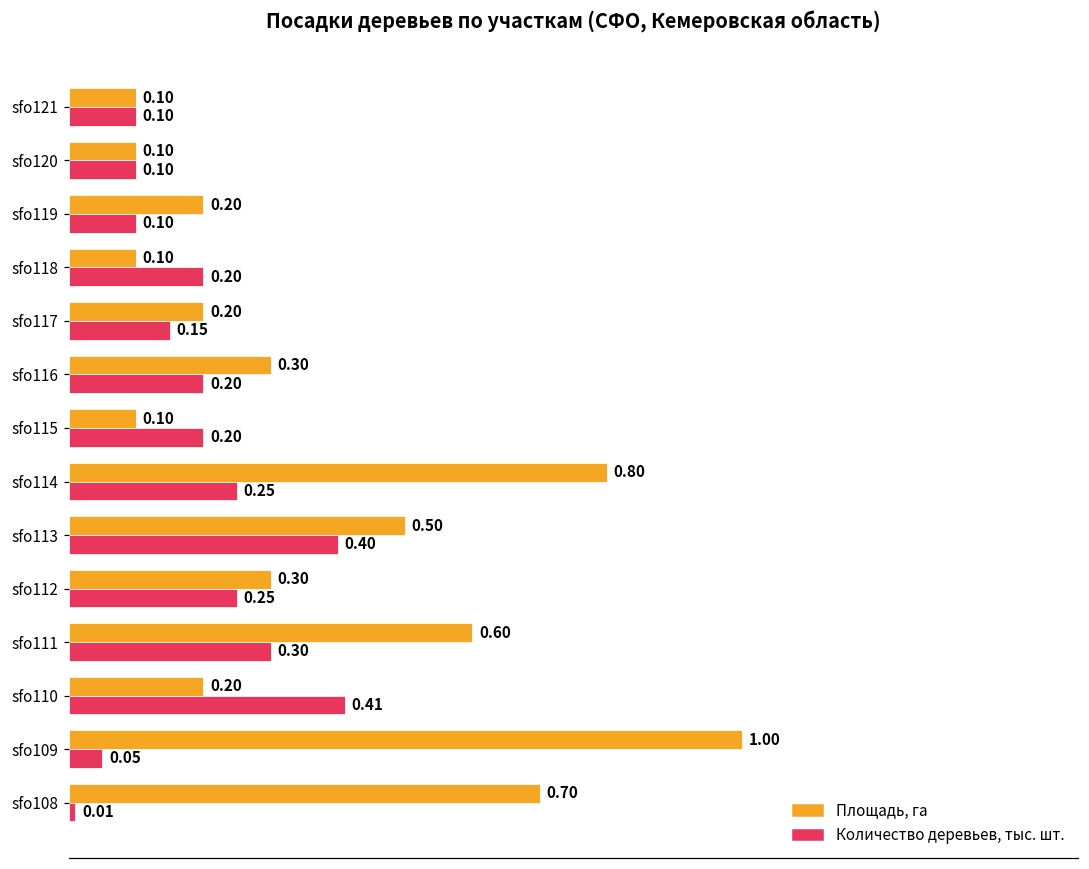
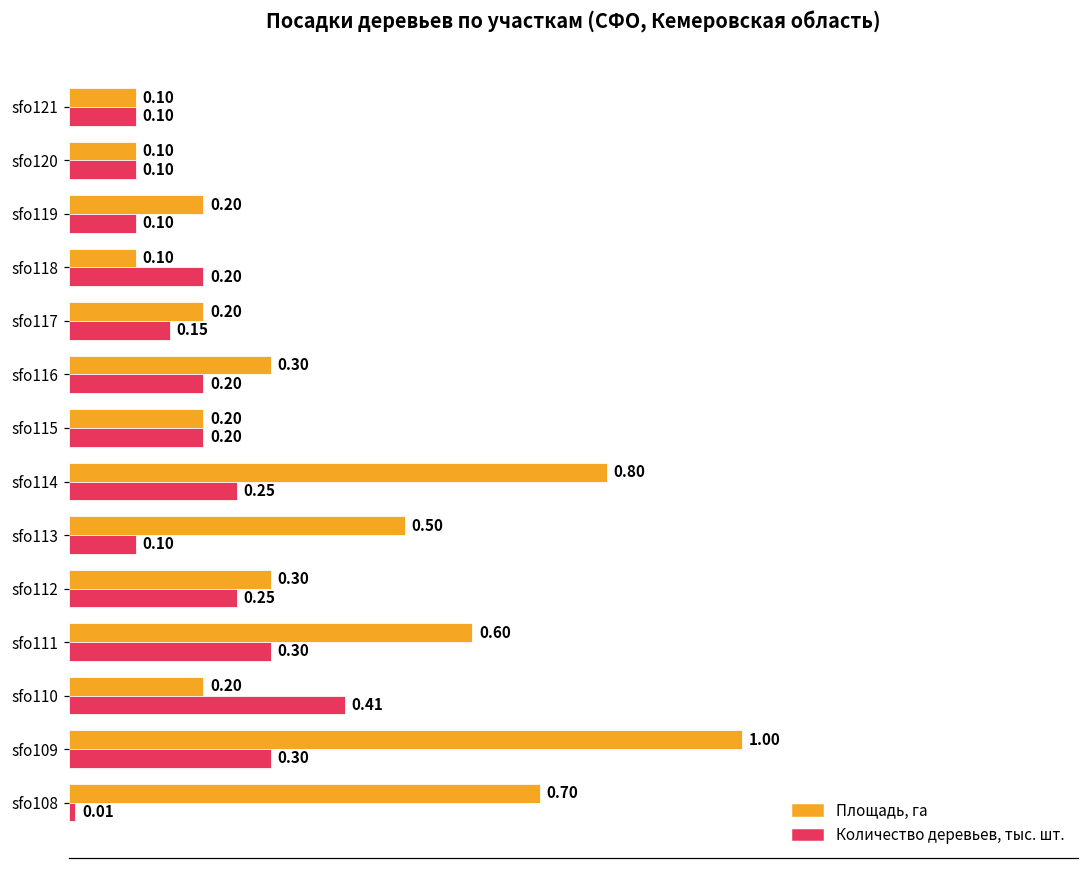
  {
    "Площадь, га": {
      "sfo121": 0.10,
      "sfo120": 0.10,
      "sfo119": 0.20,
      "sfo118": 0.10,
      "sfo117": 0.20,
      "sfo116": 0.30,
-     "sfo115": 0.10,
+     "sfo115": 0.20,
      "sfo114": 0.80,
      "sfo113": 0.50,
      "sfo112": 0.30,
      "sfo111": 0.60,
      "sfo110": 0.20,
      "sfo109": 1.00,
      "sfo108": 0.70
    },
    "Количество деревьев, тыс. шт.": {
      "sfo121": 0.10,
      "sfo120": 0.10,
      "sfo119": 0.10,
      "sfo118": 0.20,
      "sfo117": 0.15,
      "sfo116": 0.20,
      "sfo115": 0.20,
      "sfo114": 0.25,
-     "sfo113": 0.40,
+     "sfo113": 0.10,
      "sfo112": 0.25,
      "sfo111": 0.30,
      "sfo110": 0.41,
-     "sfo109": 0.05,
+     "sfo109": 0.30,
      "sfo108": 0.01
    }
  }
